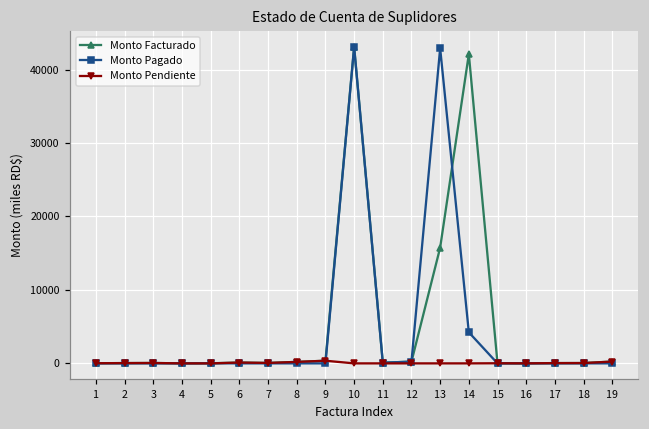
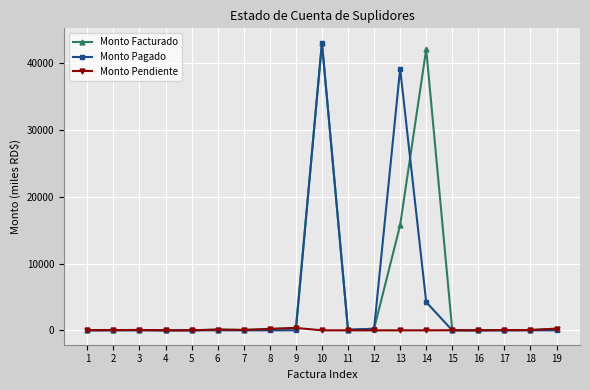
  {
    "Monto Facturado": {
      "13": 16000,
      "14": 42000
    },
    "Monto Pagado": {
-     "13": 43000,
+     "13": 39000,
      "14": 4000
    },
    "Monto Pendiente": {
      "10": 0,
      "13": 0,
      "14": 0
    }
  }
